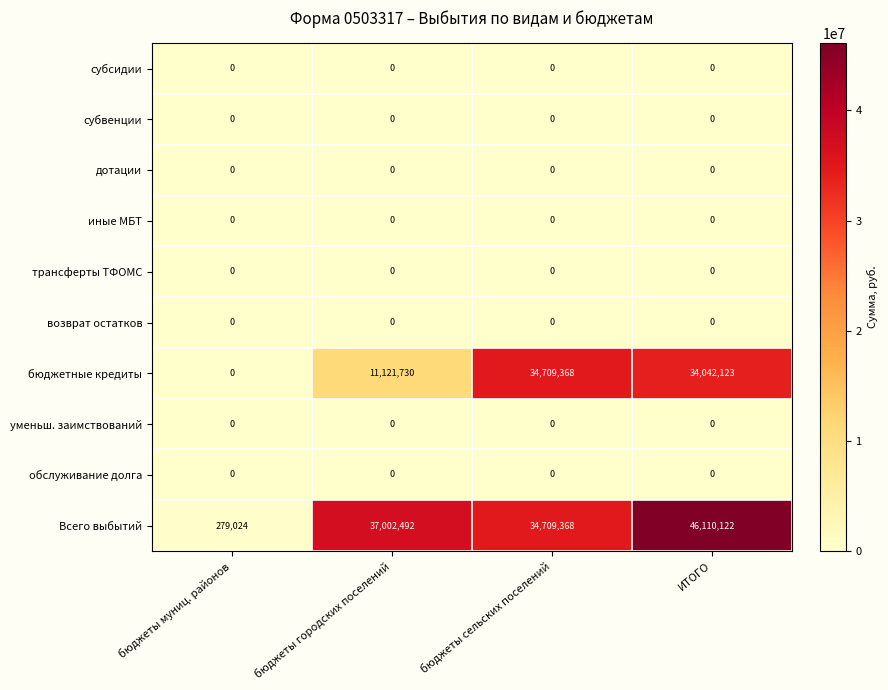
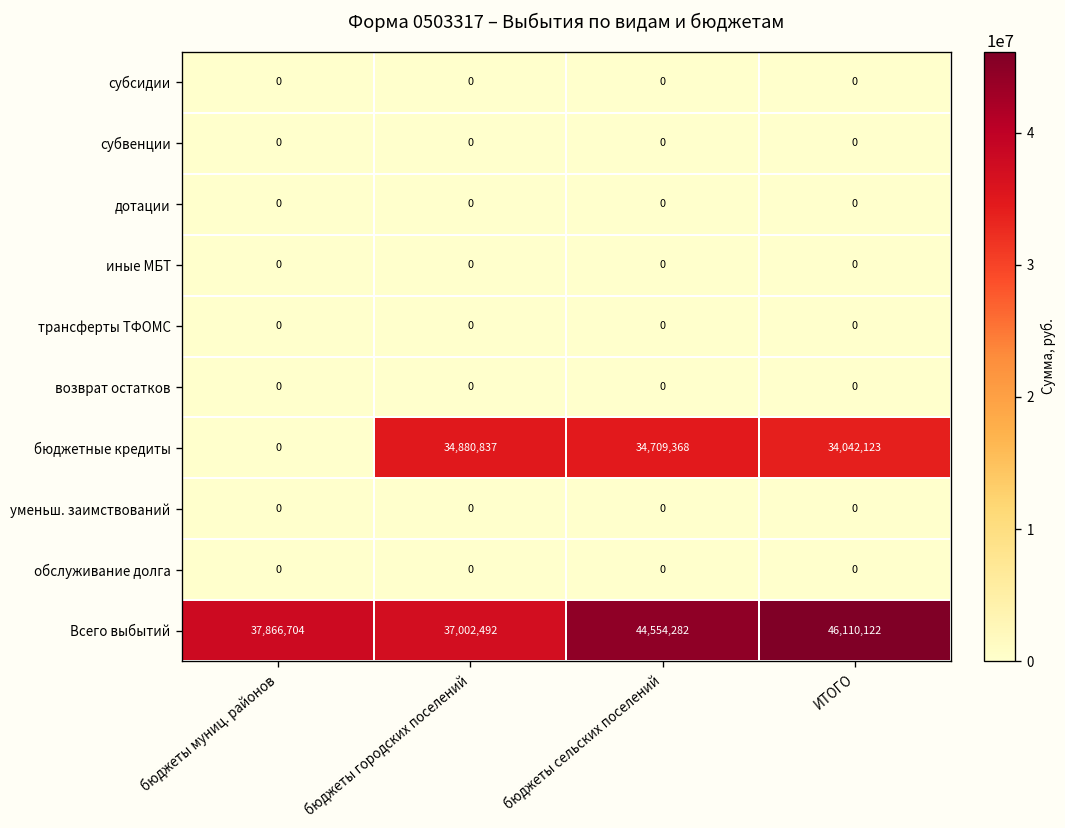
  {
    "субсидии": {
      "бюджеты муниц. районов": "0",
      "бюджеты городских поселений": "0",
      "бюджеты сельских поселений": "0",
      "ИТОГО": "0"
    },
    "субвенции": {
      "бюджеты муниц. районов": "0",
      "бюджеты городских поселений": "0",
      "бюджеты сельских поселений": "0",
      "ИТОГО": "0"
    },
    "дотации": {
      "бюджеты муниц. районов": "0",
      "бюджеты городских поселений": "0",
      "бюджеты сельских поселений": "0",
      "ИТОГО": "0"
    },
    "иные МБТ": {
      "бюджеты муниц. районов": "0",
      "бюджеты городских поселений": "0",
      "бюджеты сельских поселений": "0",
      "ИТОГО": "0"
    },
    "трансферты ТФОМС": {
      "бюджеты муниц. районов": "0",
      "бюджеты городских поселений": "0",
      "бюджеты сельских поселений": "0",
      "ИТОГО": "0"
    },
    "возврат остатков": {
      "бюджеты муниц. районов": "0",
      "бюджеты городских поселений": "0",
      "бюджеты сельских поселений": "0",
      "ИТОГО": "0"
    },
    "бюджетные кредиты": {
      "бюджеты муниц. районов": "0",
-     "бюджеты городских поселений": "11,121,730",
+     "бюджеты городских поселений": "34,880,837",
      "бюджеты сельских поселений": "34,709,368",
      "ИТОГО": "34,042,123"
    },
    "уменьш. заимствований": {
      "бюджеты муниц. районов": "0",
      "бюджеты городских поселений": "0",
      "бюджеты сельских поселений": "0",
      "ИТОГО": "0"
    },
    "обслуживание долга": {
      "бюджеты муниц. районов": "0",
      "бюджеты городских поселений": "0",
      "бюджеты сельских поселений": "0",
      "ИТОГО": "0"
    },
    "Всего выбытий": {
-     "бюджеты муниц. районов": "279,024",
+     "бюджеты муниц. районов": "37,866,704",
      "бюджеты городских поселений": "37,002,492",
-     "бюджеты сельских поселений": "34,709,368",
+     "бюджеты сельских поселений": "44,554,282",
      "ИТОГО": "46,110,122"
    }
  }
